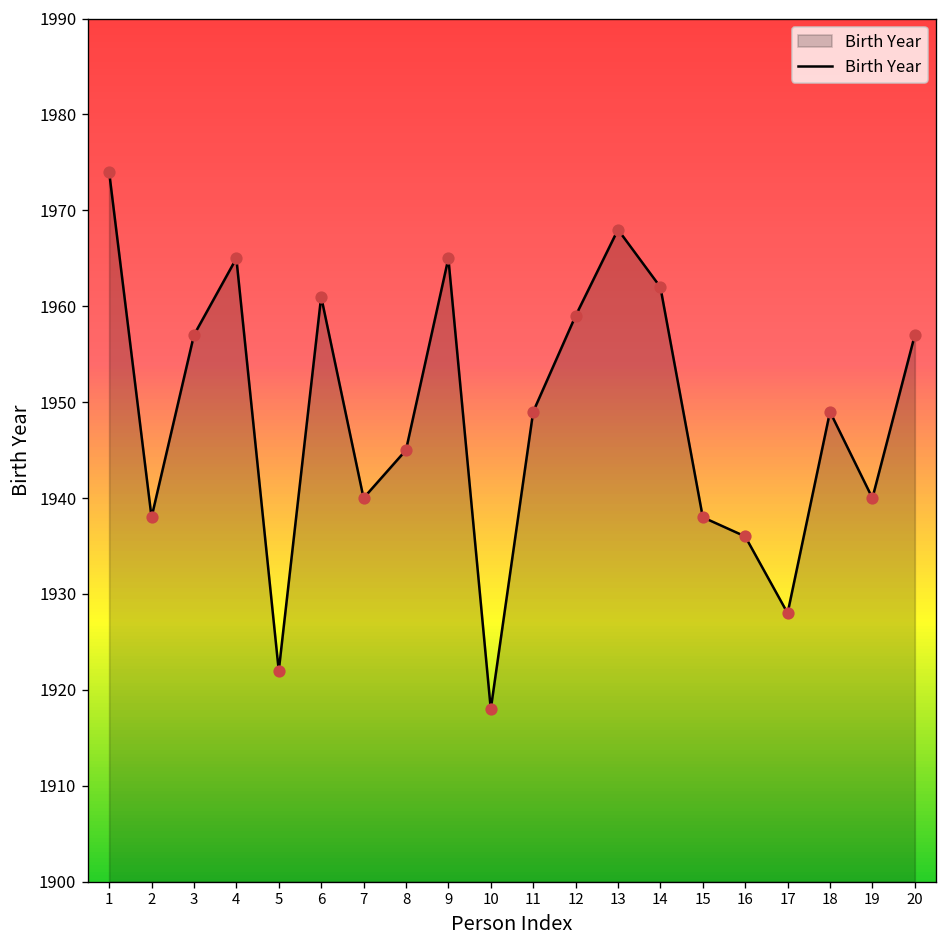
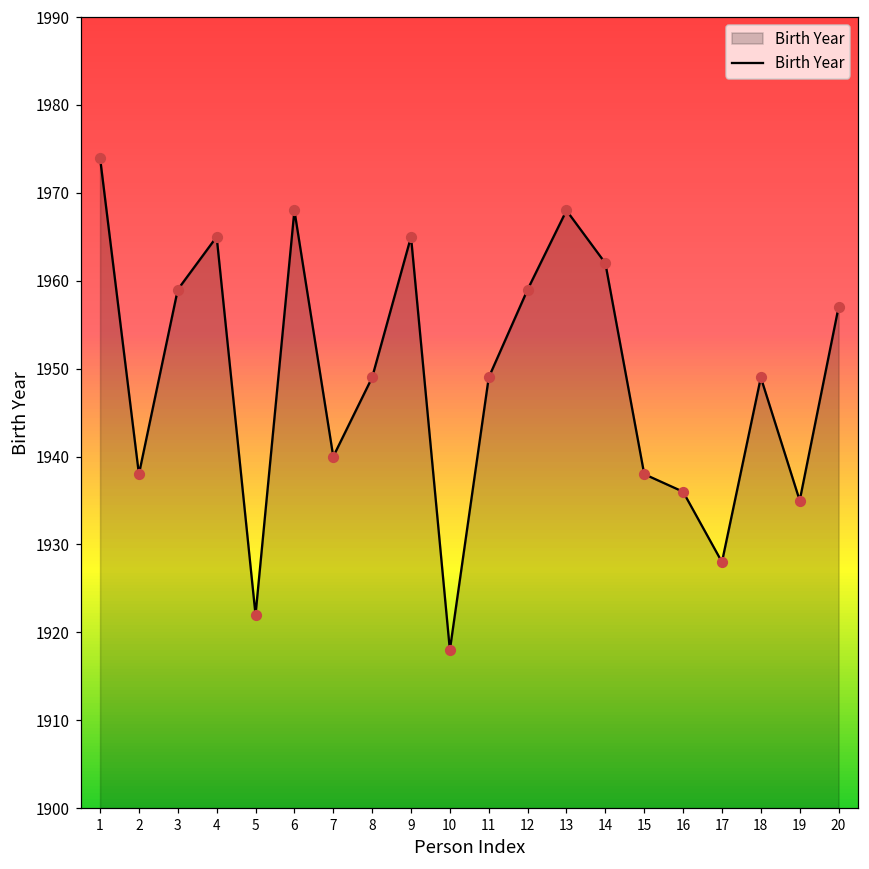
  {
    "1": 1974,
    "2": 1938,
-   "3": 1957,
+   "3": 1959,
    "4": 1965,
    "5": 1922,
-   "6": 1961,
+   "6": 1968,
    "7": 1940,
-   "8": 1945,
+   "8": 1949,
    "9": 1965,
    "10": 1918,
    "11": 1949,
    "12": 1959,
    "13": 1968,
    "14": 1962,
    "15": 1938,
    "16": 1936,
    "17": 1928,
    "18": 1949,
-   "19": 1940,
+   "19": 1935,
    "20": 1957
  }
